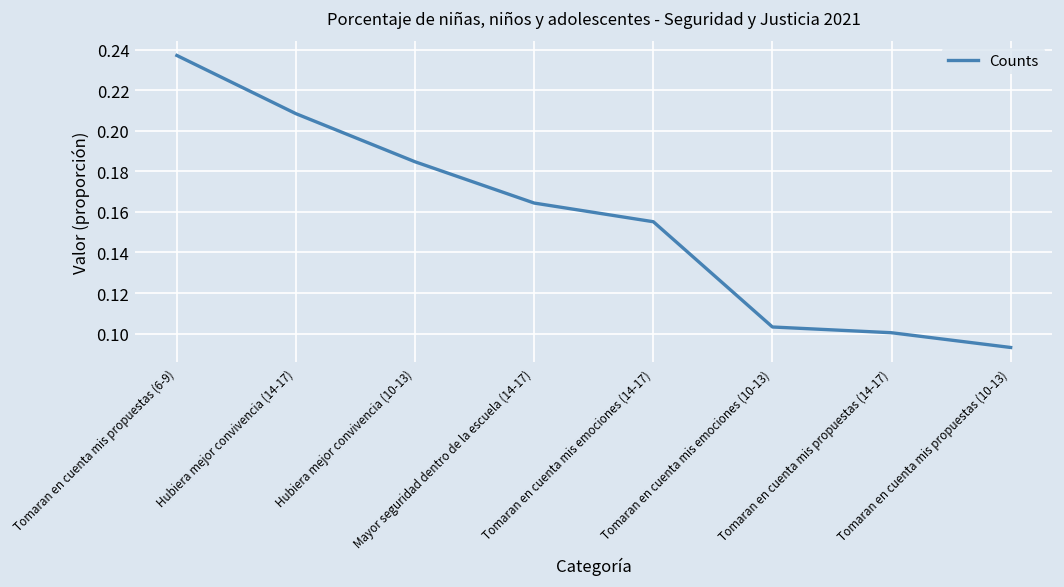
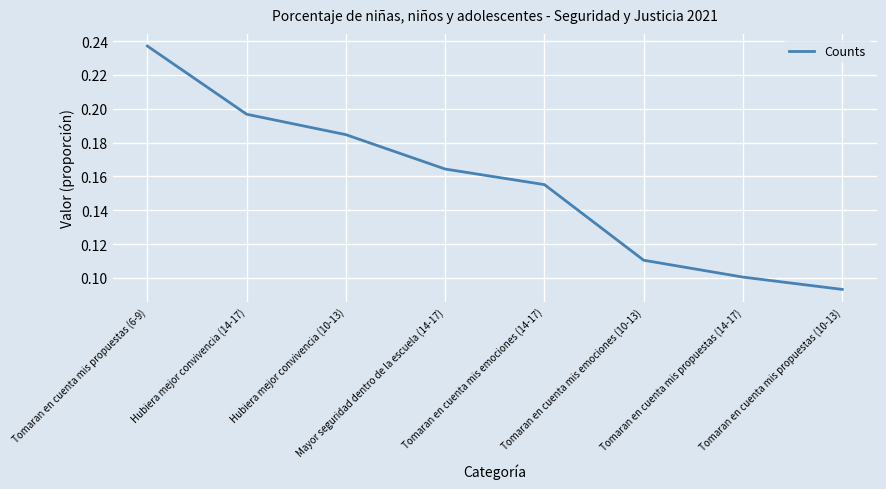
  {
    "Tomaran en cuenta mis propuestas (6-9)": 0.237,
-   "Hubiera mejor convivencia (14-17)": 0.208,
+   "Hubiera mejor convivencia (14-17)": 0.197,
    "Hubiera mejor convivencia (10-13)": 0.185,
    "Mayor seguridad dentro de la escuela (14-17)": 0.164,
    "Tomaran en cuenta mis emociones (14-17)": 0.155,
-   "Tomaran en cuenta mis emociones (10-13)": 0.103,
+   "Tomaran en cuenta mis emociones (10-13)": 0.110,
    "Tomaran en cuenta mis propuestas (14-17)": 0.100,
    "Tomaran en cuenta mis propuestas (10-13)": 0.093
  }
